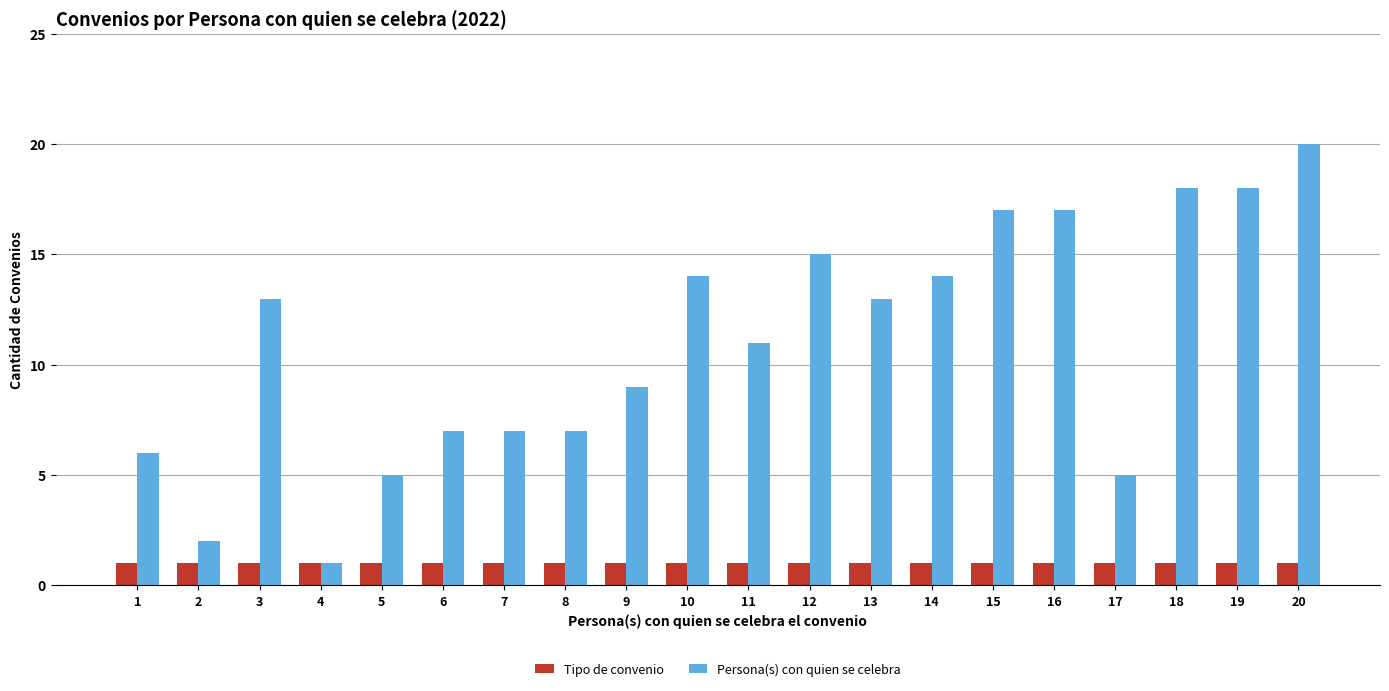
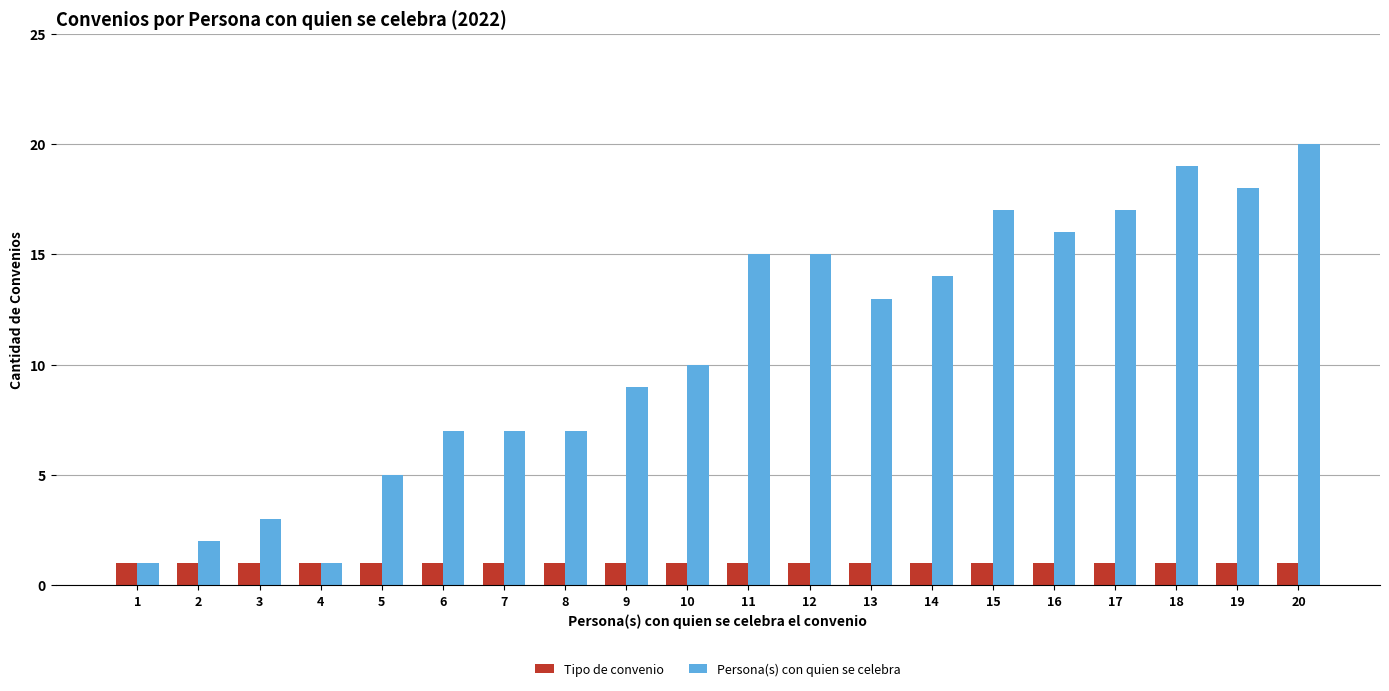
  {
    "Tipo de convenio": {
      "1": 1,
      "2": 1,
      "3": 1,
      "4": 1,
      "5": 1,
      "6": 1,
      "7": 1,
      "8": 1,
      "9": 1,
      "10": 1,
      "11": 1,
      "12": 1,
      "13": 1,
      "14": 1,
      "15": 1,
      "16": 1,
      "17": 1,
      "18": 1,
      "19": 1,
      "20": 1
    },
    "Persona(s) con quien se celebra": {
-     "1": 6,
+     "1": 1,
      "2": 2,
-     "3": 13,
+     "3": 3,
      "4": 1,
      "5": 5,
      "6": 7,
      "7": 7,
      "8": 7,
      "9": 9,
-     "10": 14,
-     "11": 11,
+     "10": 10,
+     "11": 15,
      "12": 15,
      "13": 13,
      "14": 14,
      "15": 17,
-     "16": 17,
-     "17": 5,
-     "18": 18,
+     "16": 16,
+     "17": 17,
+     "18": 19,
      "19": 18,
      "20": 20
    }
  }
